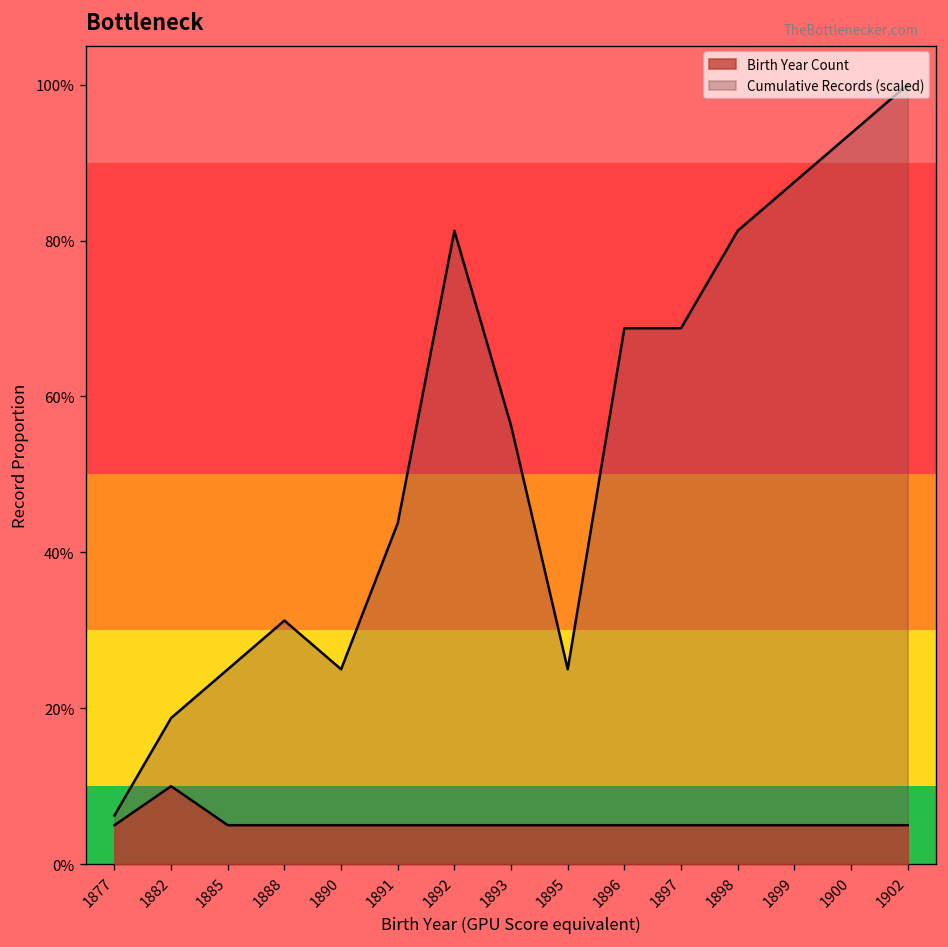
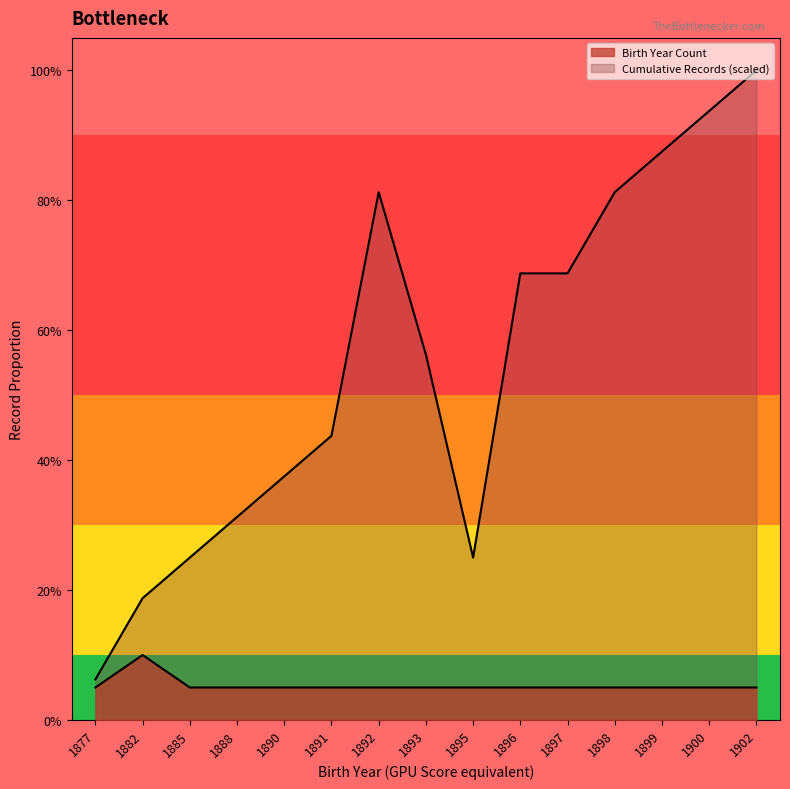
  {
    "Birth Year Count": {
      "1877": "5%",
      "1882": "10%",
      "1885": "5%",
      "1888": "5%",
      "1890": "5%",
      "1891": "5%",
      "1892": "5%",
      "1893": "5%",
      "1895": "5%",
      "1896": "5%",
      "1897": "5%",
      "1898": "5%",
      "1899": "5%",
      "1900": "5%",
      "1902": "5%"
    },
    "Cumulative Records (scaled)": {
      "1877": "6%",
      "1882": "19%",
      "1885": "25%",
      "1888": "31%",
-     "1890": "25%",
+     "1890": "38%",
      "1891": "44%",
      "1892": "81%",
      "1893": "56%",
      "1895": "25%",
      "1896": "69%",
      "1897": "69%",
      "1898": "81%",
      "1899": "88%",
      "1900": "94%"
    }
  }
